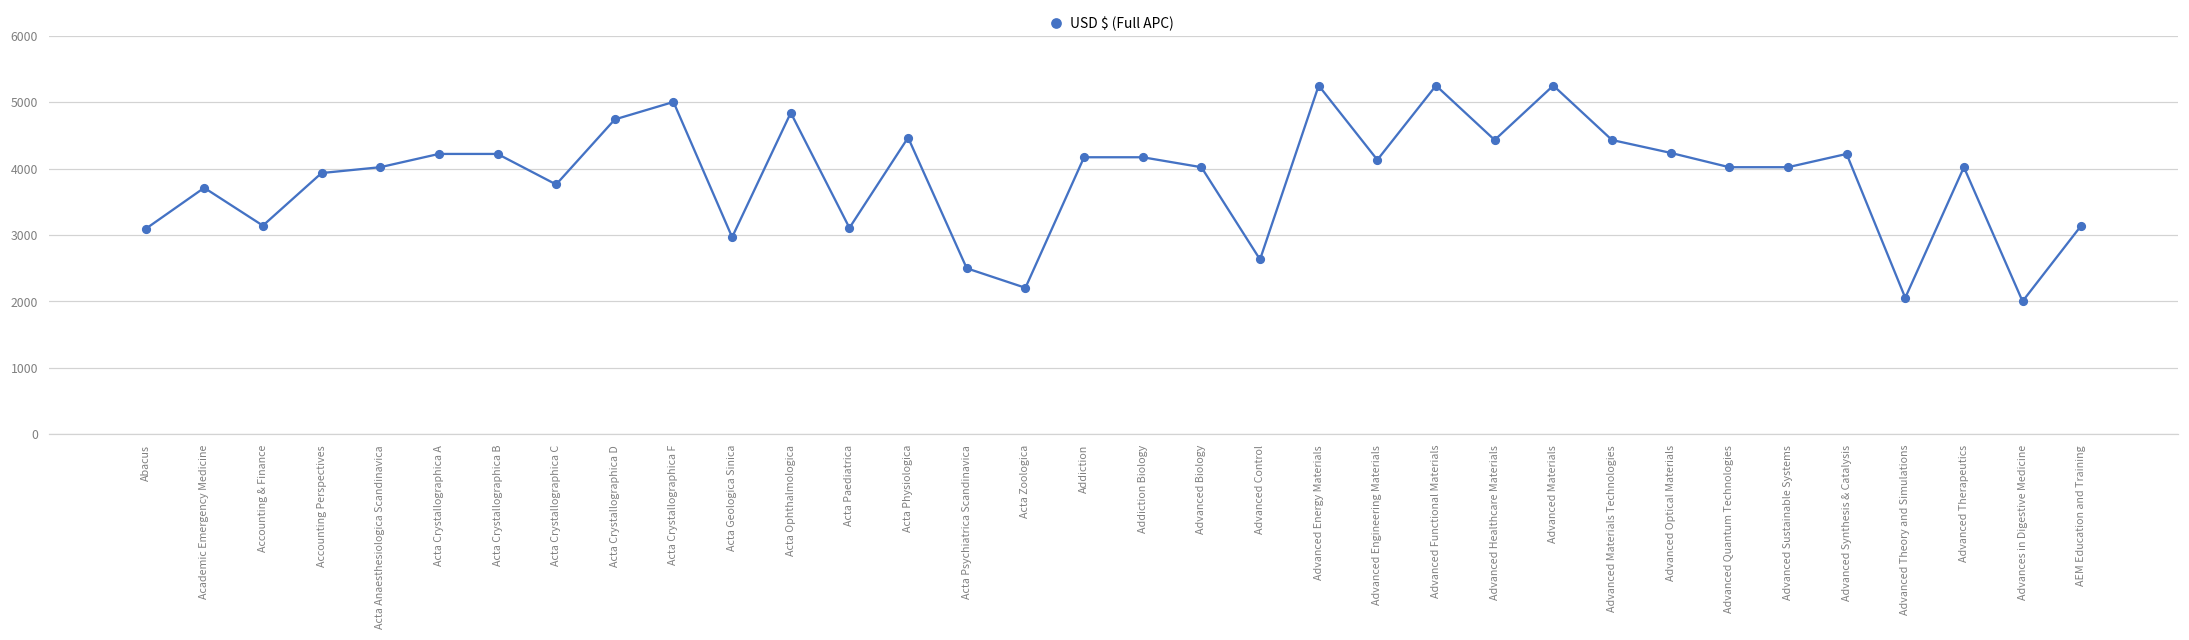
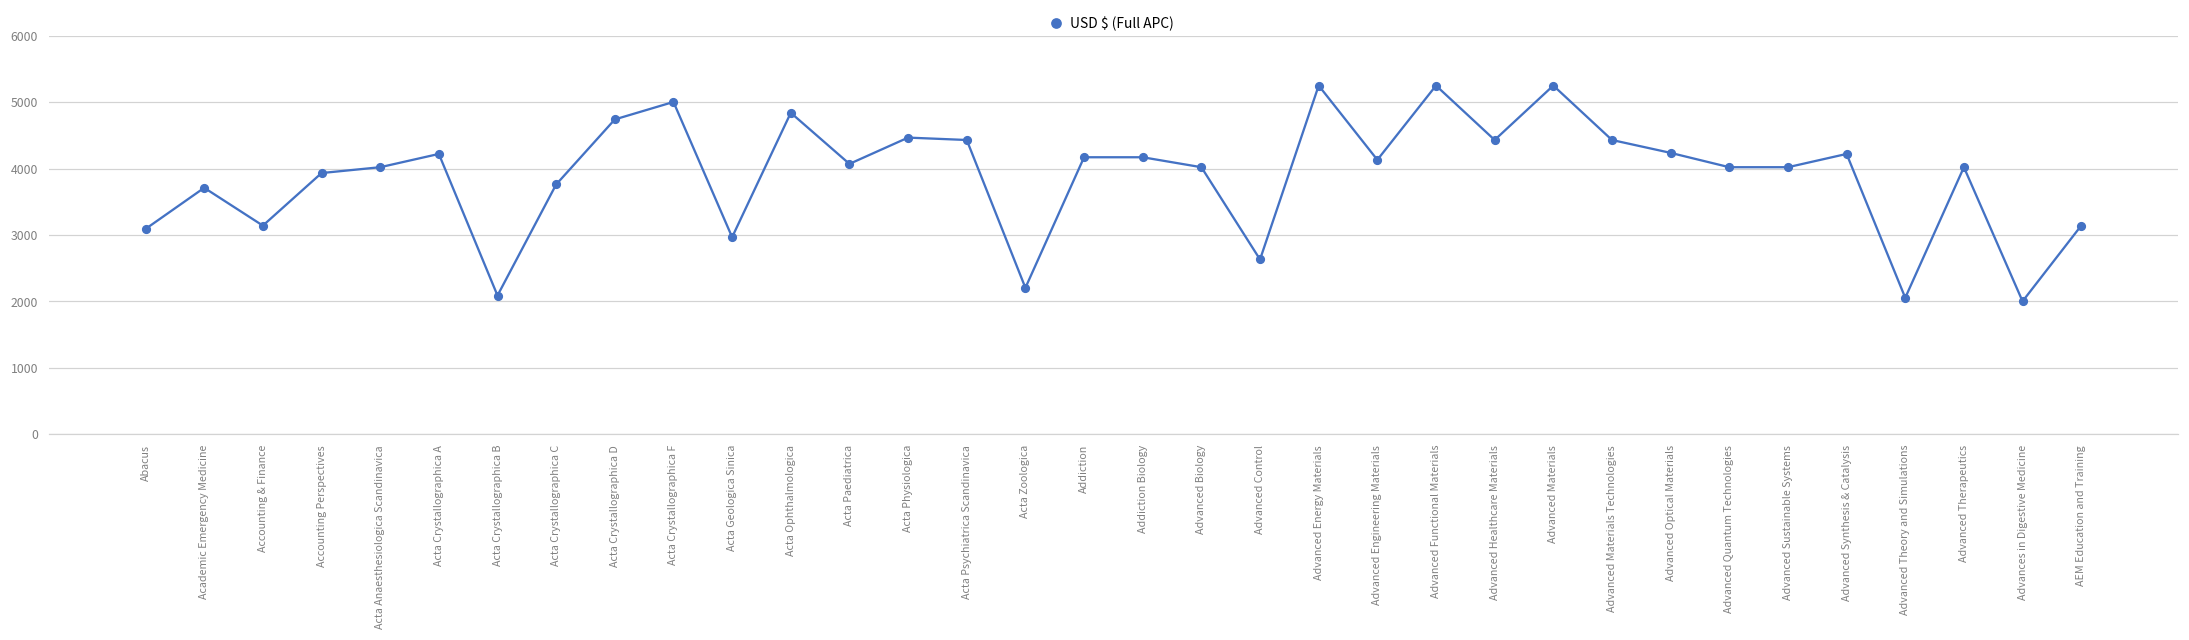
  {
    "Abacus": 3100,
    "Academic Emergency Medicine": 3700,
    "Accounting & Finance": 3100,
    "Accounting Perspectives": 3900,
    "Acta Anaesthesiologica Scandinavica": 4000,
    "Acta Crystallographica A": 4200,
-   "Acta Crystallographica B": 4200,
+   "Acta Crystallographica B": 2100,
    "Acta Crystallographica C": 3800,
    "Acta Crystallographica D": 4700,
    "Acta Crystallographica F": 5000,
    "Acta Geologica Sinica": 3000,
    "Acta Ophthalmologica": 4800,
-   "Acta Paediatrica": 3100,
+   "Acta Paediatrica": 4100,
    "Acta Physiologica": 4500,
-   "Acta Psychiatrica Scandinavica": 2500,
+   "Acta Psychiatrica Scandinavica": 4400,
    "Acta Zoologica": 2200,
    "Addiction": 4200,
    "Addiction Biology": 4200,
    "Advanced Biology": 4000,
    "Advanced Control": 2600,
    "Advanced Energy Materials": 5300,
    "Advanced Engineering Materials": 4100,
    "Advanced Functional Materials": 5300,
    "Advanced Healthcare Materials": 4400,
    "Advanced Materials": 5300,
    "Advanced Materials Technologies": 4400,
    "Advanced Optical Materials": 4200,
    "Advanced Quantum Technologies": 4000,
    "Advanced Sustainable Systems": 4000,
    "Advanced Synthesis & Catalysis": 4200,
    "Advanced Theory and Simulations": 2100,
    "Advanced Therapeutics": 4000,
    "Advances in Digestive Medicine": 2000,
    "AEM Education and Training": 3100
  }
